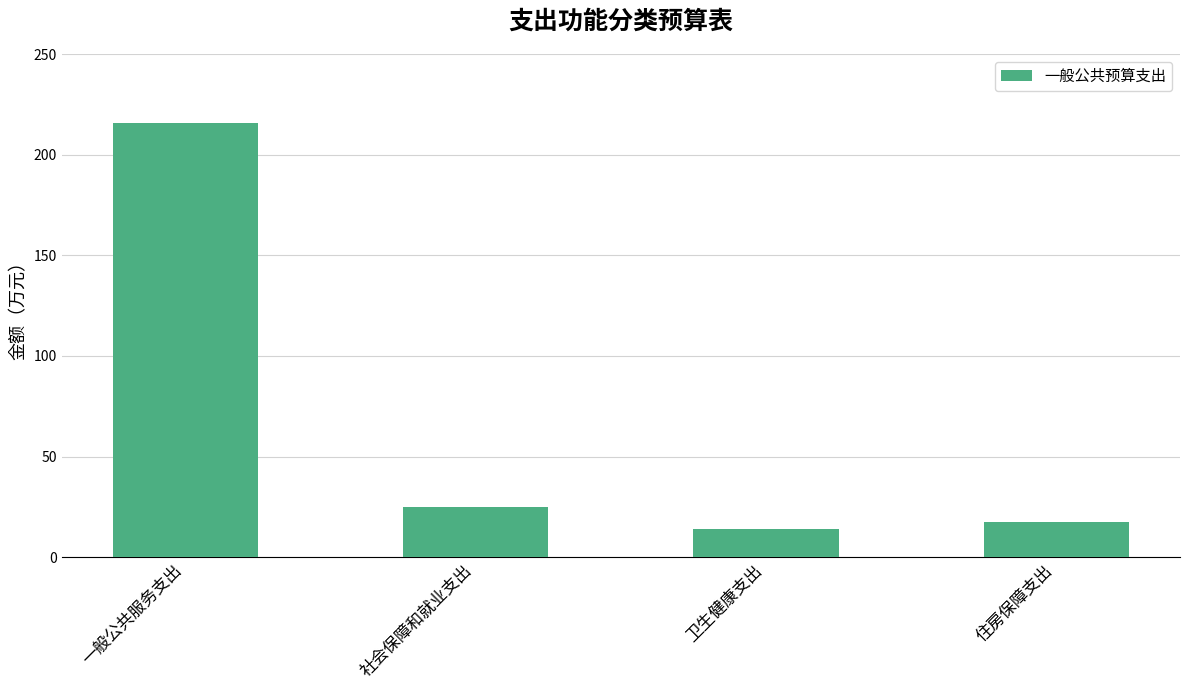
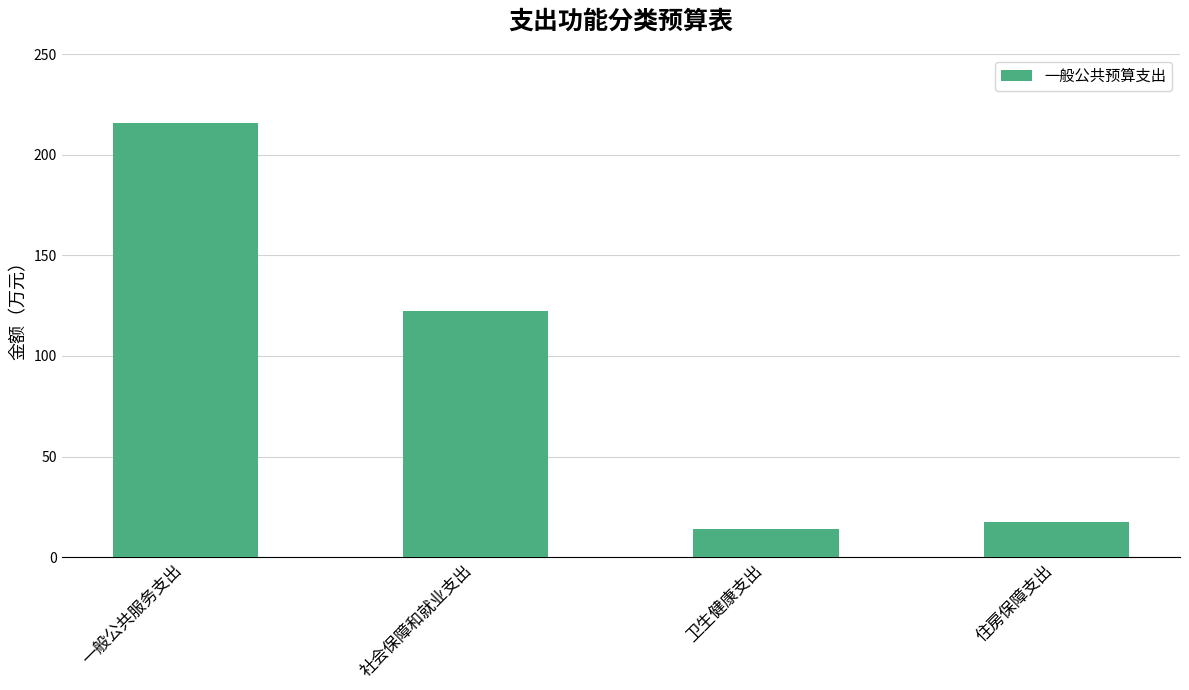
  {
    "一般公共服务支出": 216,
-   "社会保障和就业支出": 25,
+   "社会保障和就业支出": 122,
    "卫生健康支出": 14,
    "住房保障支出": 18
  }
